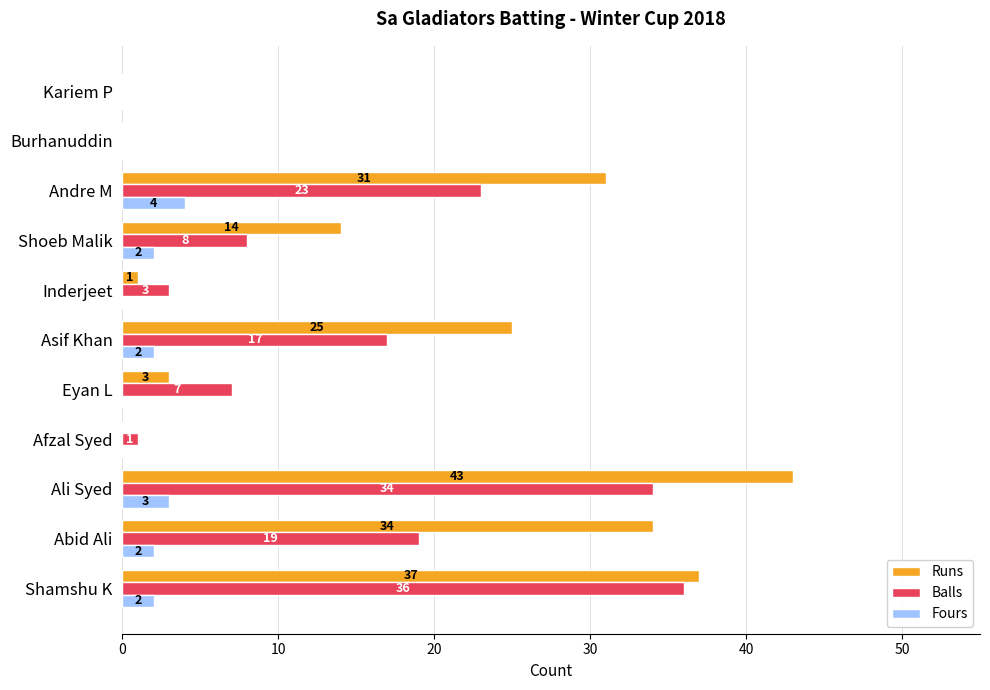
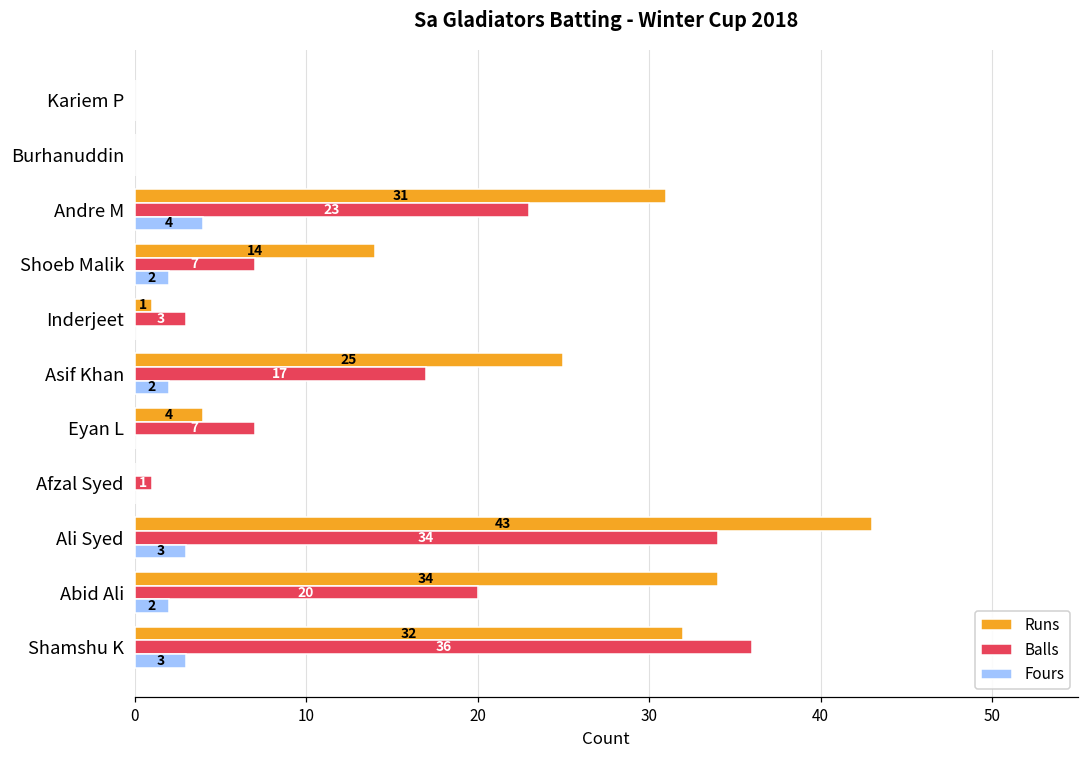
  {
    "Runs": {
      "Andre M": 31,
      "Shoeb Malik": 14,
      "Inderjeet": 1,
      "Asif Khan": 25,
-     "Eyan L": 3,
+     "Eyan L": 4,
      "Ali Syed": 43,
      "Abid Ali": 34,
-     "Shamshu K": 37
+     "Shamshu K": 32
    },
    "Balls": {
      "Andre M": 23,
-     "Shoeb Malik": 8,
+     "Shoeb Malik": 7,
      "Inderjeet": 3,
      "Asif Khan": 17,
      "Eyan L": 7,
      "Afzal Syed": 1,
      "Ali Syed": 34,
-     "Abid Ali": 19,
+     "Abid Ali": 20,
      "Shamshu K": 36
    },
    "Fours": {
      "Andre M": 4,
      "Shoeb Malik": 2,
      "Asif Khan": 2,
      "Ali Syed": 3,
      "Abid Ali": 2,
-     "Shamshu K": 2
+     "Shamshu K": 3
    }
  }
